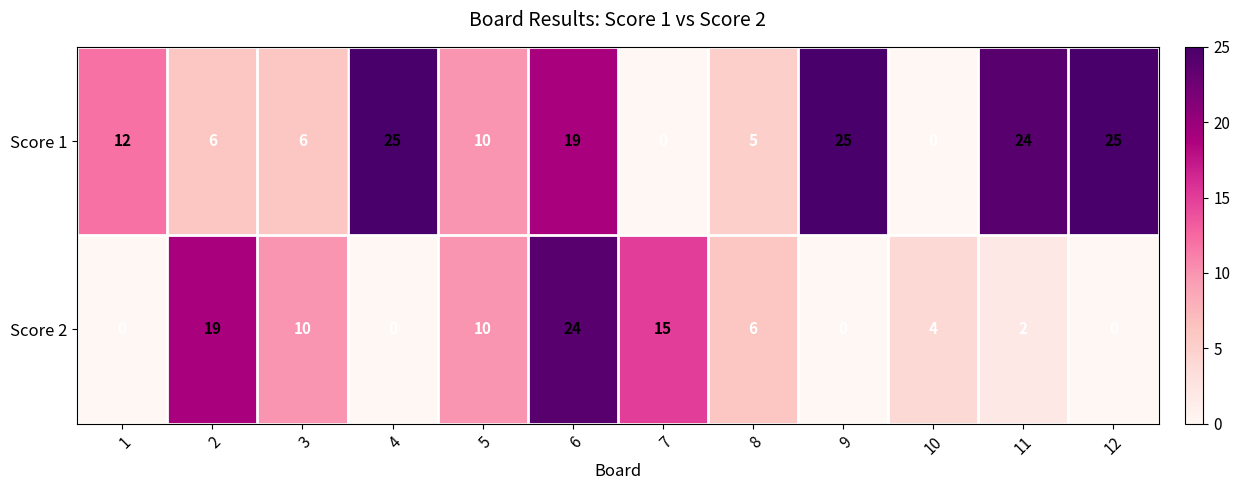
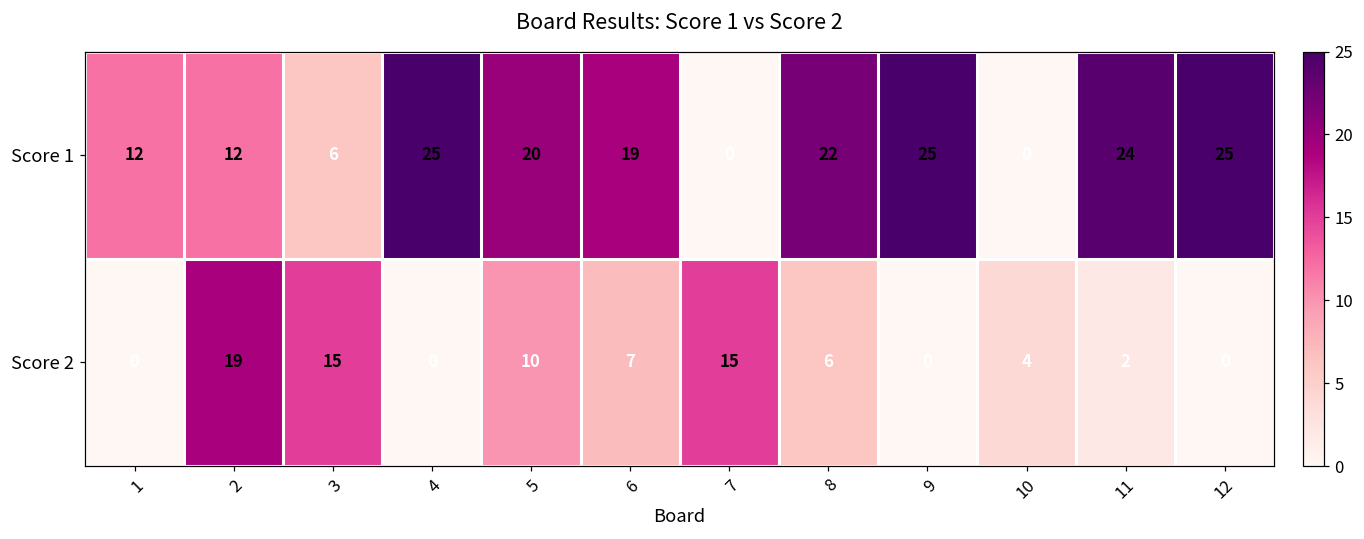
  {
    "Score 1": {
      "1": 12,
-     "2": 6,
+     "2": 12,
      "3": 6,
      "4": 25,
-     "5": 10,
+     "5": 20,
      "6": 19,
-     "8": 5,
+     "8": 22,
      "9": 25,
      "11": 24,
      "12": 25
    },
    "Score 2": {
      "2": 19,
-     "3": 10,
+     "3": 15,
      "5": 10,
-     "6": 24,
+     "6": 7,
      "7": 15,
      "8": 6
    }
  }
